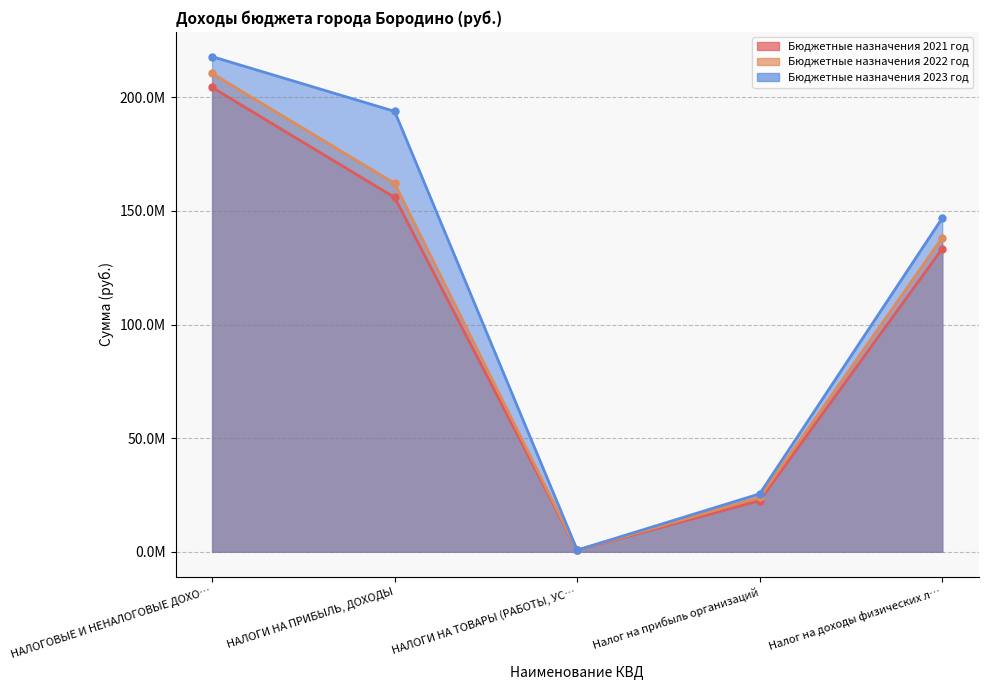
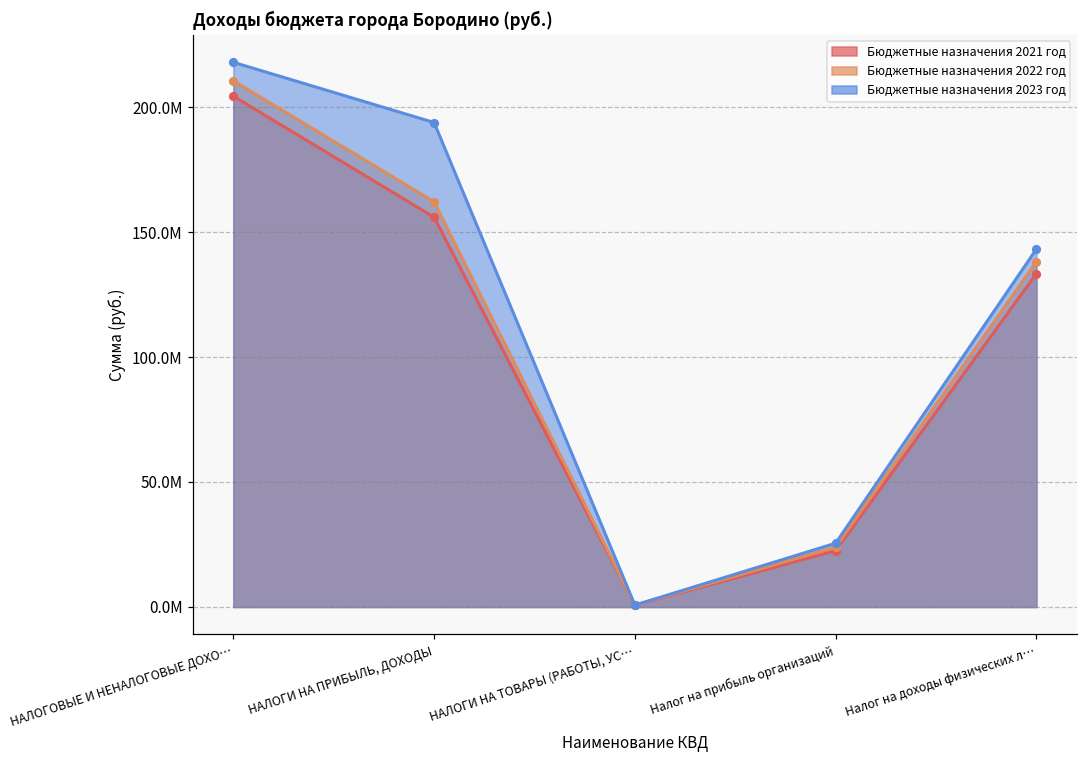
  {
    "Бюджетные назначения 2023 год": {
      "НАЛОГОВЫЕ И НЕНАЛОГОВЫЕ ДОХО…": 218000000,
      "НАЛОГИ НА ПРИБЫЛЬ, ДОХОДЫ": 194000000,
      "Налог на прибыль организаций": 26000000,
-     "Налог на доходы физических л…": 147000000
+     "Налог на доходы физических л…": 143000000
    }
  }
